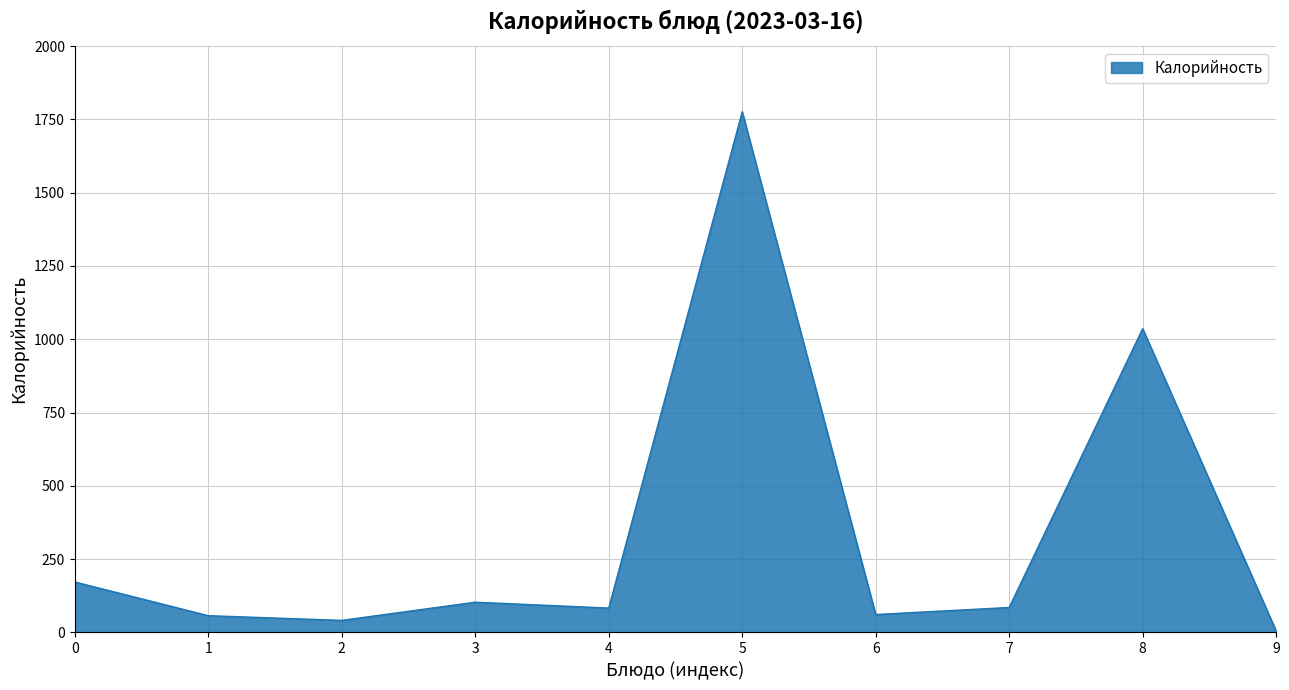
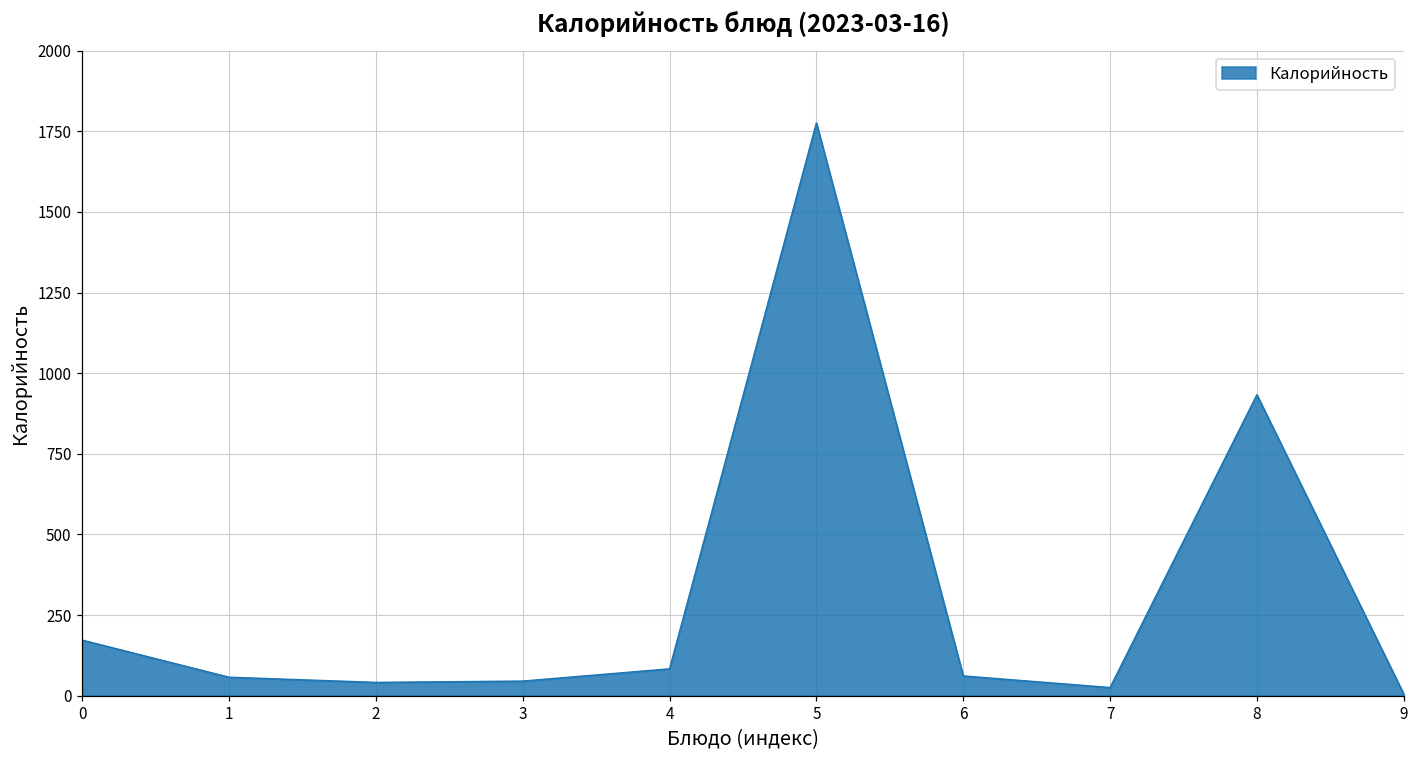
  {
    "0": 170,
    "1": 60,
    "2": 40,
-   "3": 100,
+   "3": 50,
    "4": 80,
    "5": 1780,
    "6": 60,
-   "7": 90,
-   "8": 1040,
+   "7": 30,
+   "8": 930,
    "9": 10
  }
